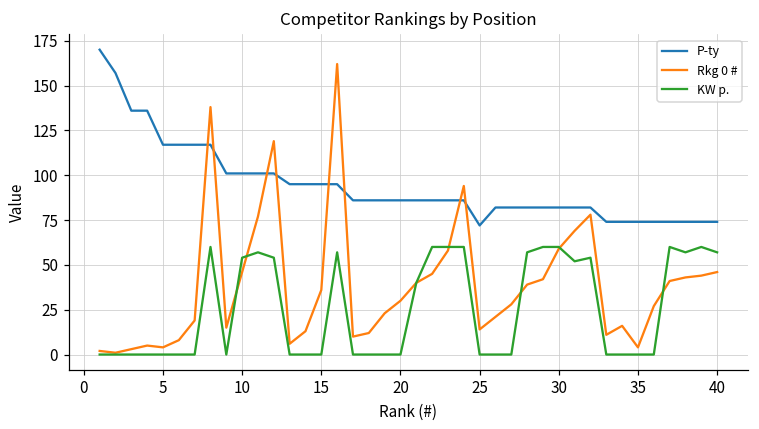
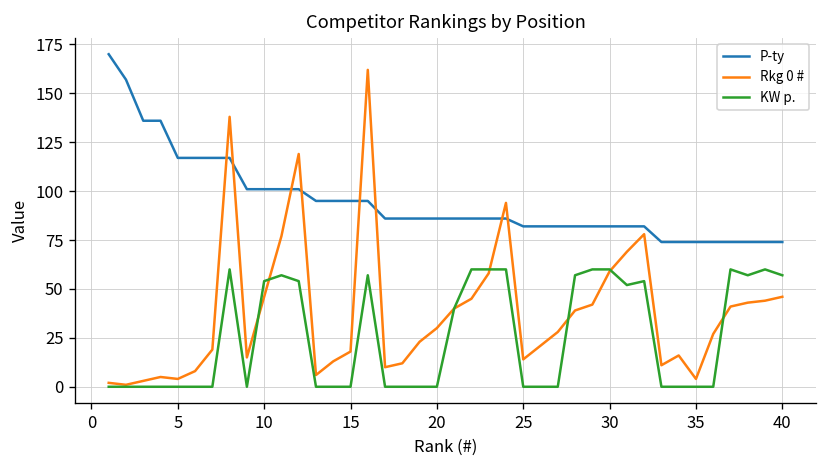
  {
    "P-ty": {
      "5": 117,
      "10": 101,
      "15": 95,
      "20": 86,
-     "25": 72,
+     "25": 82,
      "30": 82,
      "35": 74,
      "40": 74
    },
    "Rkg 0 #": {
      "5": 4,
      "10": 46,
-     "15": 36,
+     "15": 18,
      "20": 30,
      "25": 14,
      "35": 4,
      "40": 46
    },
    "KW p.": {
      "5": 0,
      "10": 54,
      "15": 0,
      "20": 0,
      "25": 0,
      "35": 0,
      "40": 57
    }
  }
